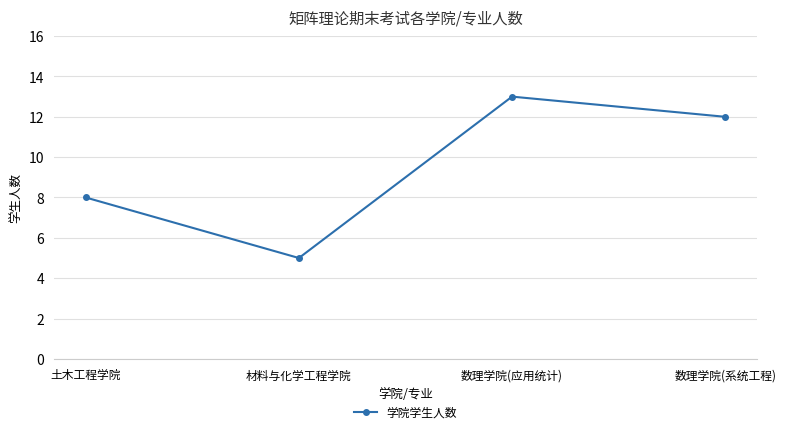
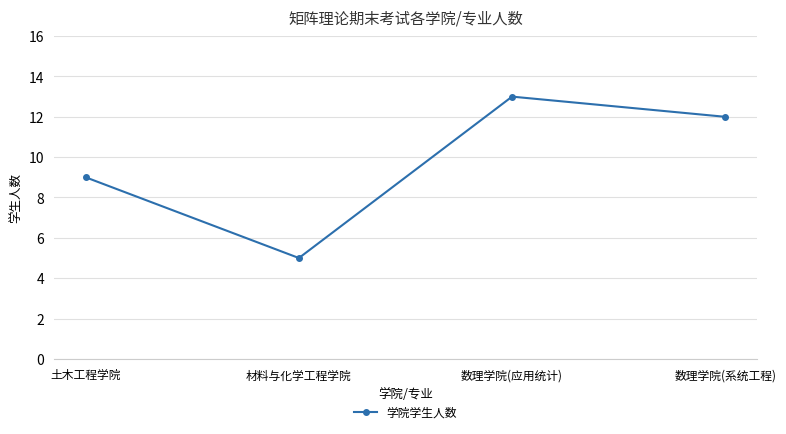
  {
-   "土木工程学院": 8,
+   "土木工程学院": 9,
    "材料与化学工程学院": 5,
    "数理学院(应用统计)": 13,
    "数理学院(系统工程)": 12
  }
